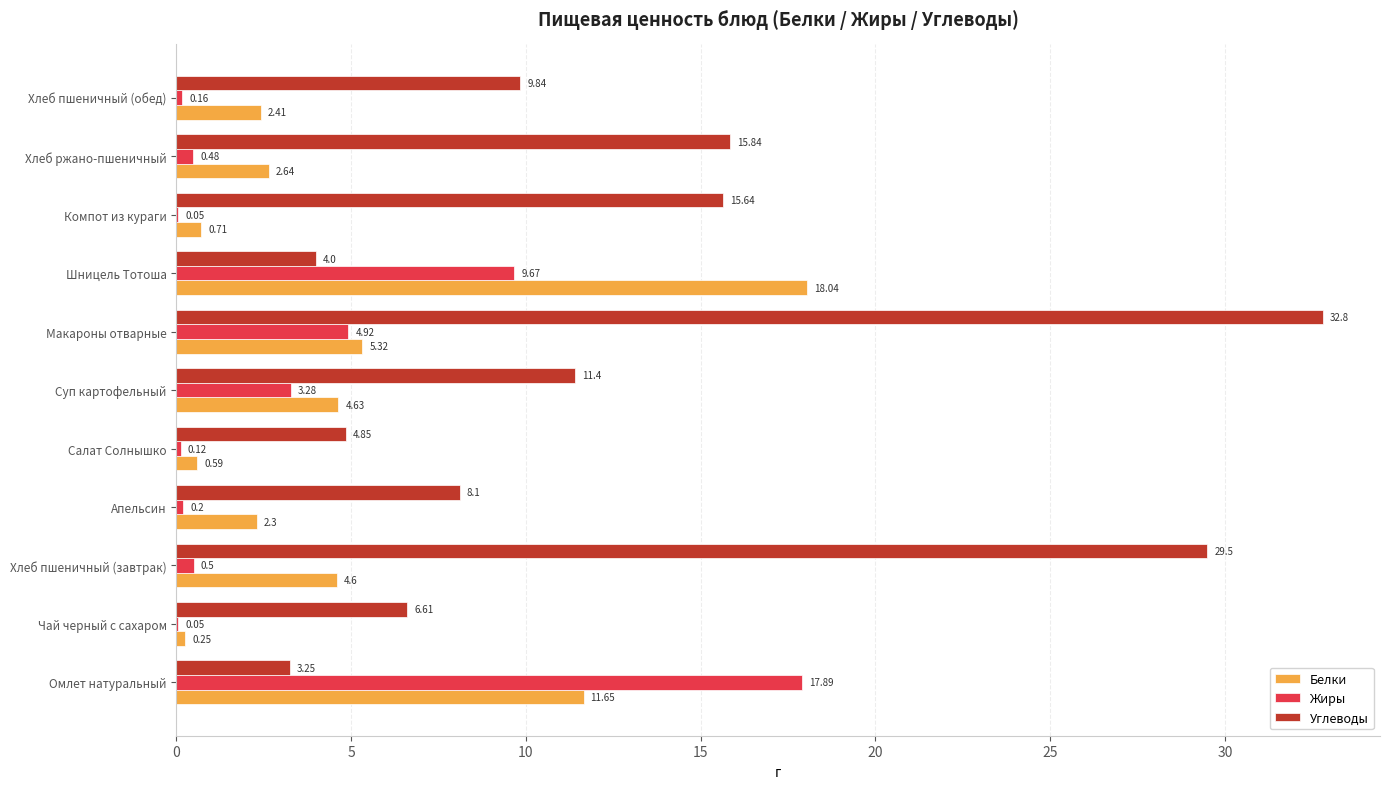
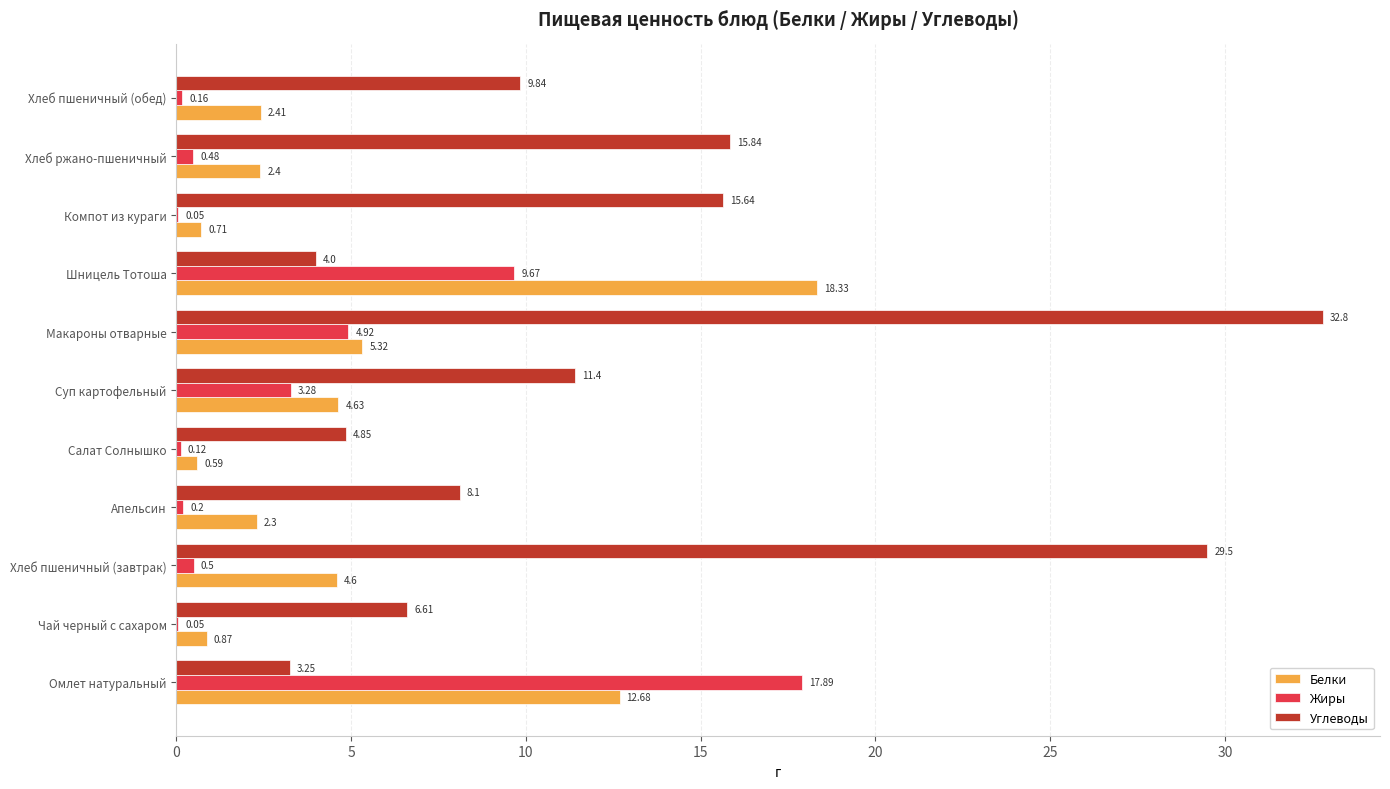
  {
    "Белки": {
      "Хлеб пшеничный (обед)": 2.41,
-     "Хлеб ржано-пшеничный": 2.64,
+     "Хлеб ржано-пшеничный": 2.4,
      "Компот из кураги": 0.71,
-     "Шницель Тотоша": 18.04,
+     "Шницель Тотоша": 18.33,
      "Макароны отварные": 5.32,
      "Суп картофельный": 4.63,
      "Салат Солнышко": 0.59,
      "Апельсин": 2.3,
      "Хлеб пшеничный (завтрак)": 4.6,
-     "Чай черный с сахаром": 0.25,
-     "Омлет натуральный": 11.65
+     "Чай черный с сахаром": 0.87,
+     "Омлет натуральный": 12.68
    }
  }
